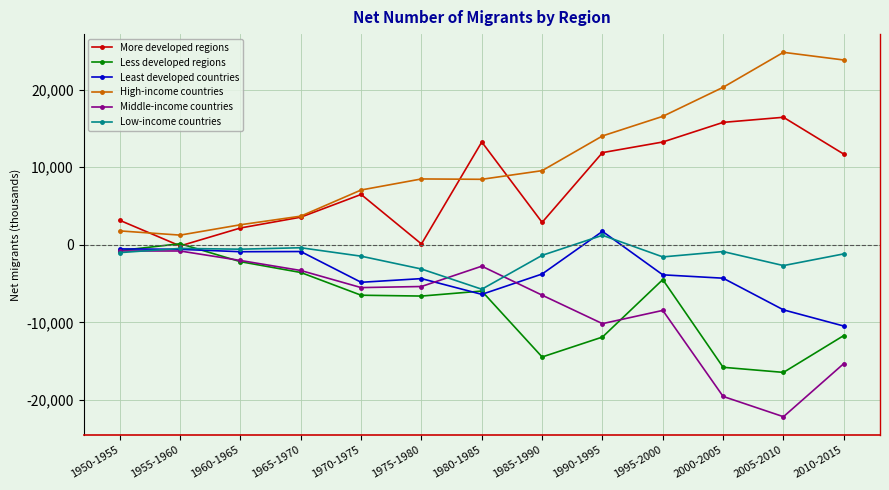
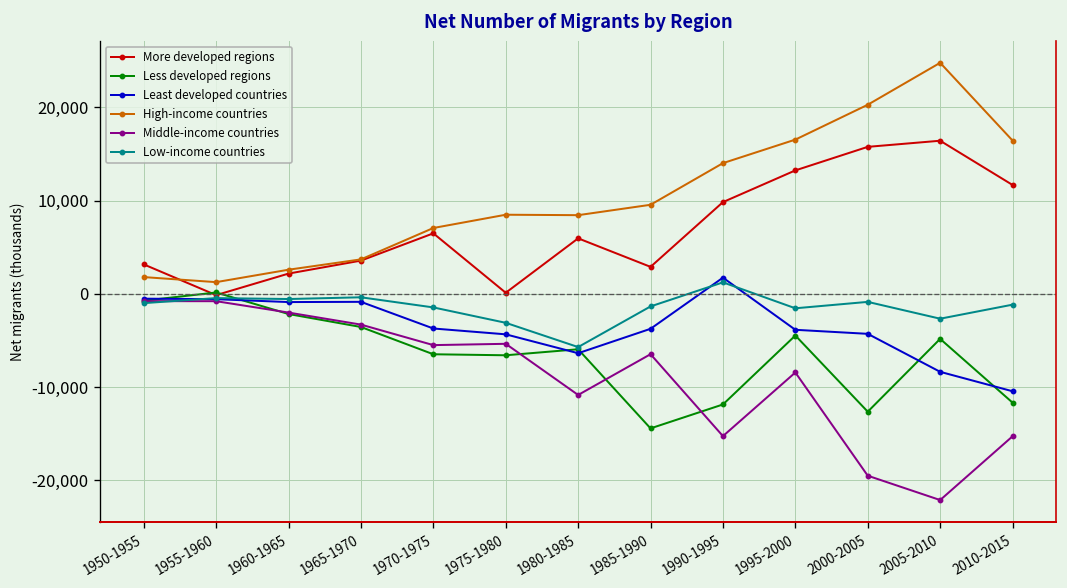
  {
    "More developed regions": {
      "1950-1955": "3,000",
      "1960-1965": "2,000",
      "1970-1975": "6,000",
      "1975-1980": "0",
-     "1980-1985": "13,000",
+     "1980-1985": "6,000",
      "1985-1990": "3,000",
-     "1990-1995": "12,000",
+     "1990-1995": "10,000",
      "1995-2000": "13,000",
      "2000-2005": "16,000",
      "2005-2010": "16,000",
      "2010-2015": "12,000"
    },
    "Less developed regions": {
      "1970-1975": "-6,000",
      "1975-1980": "-7,000",
      "1985-1990": "-14,000",
      "1990-1995": "-12,000",
      "1995-2000": "-4,000",
-     "2000-2005": "-16,000",
-     "2005-2010": "-16,000",
+     "2000-2005": "-13,000",
+     "2005-2010": "-5,000",
      "2010-2015": "-12,000"
    },
    "Least developed countries": {
      "1965-1970": "-1,000",
-     "1970-1975": "-5,000",
+     "1970-1975": "-4,000",
      "1975-1980": "-4,000",
      "1980-1985": "-6,000",
      "1985-1990": "-4,000",
      "1990-1995": "2,000",
      "1995-2000": "-4,000",
      "2000-2005": "-4,000",
      "2005-2010": "-8,000",
      "2010-2015": "-10,000"
    },
    "High-income countries": {
      "1950-1955": "2,000",
      "1955-1960": "1,000",
      "1960-1965": "3,000",
      "1970-1975": "7,000",
      "1975-1980": "8,000",
      "1980-1985": "8,000",
      "1985-1990": "10,000",
      "1990-1995": "14,000",
      "1995-2000": "17,000",
      "2000-2005": "20,000",
      "2005-2010": "25,000",
-     "2010-2015": "24,000"
+     "2010-2015": "16,000"
    },
    "Middle-income countries": {
      "1970-1975": "-6,000",
      "1975-1980": "-5,000",
-     "1980-1985": "-3,000",
+     "1980-1985": "-11,000",
      "1985-1990": "-6,000",
-     "1990-1995": "-10,000",
+     "1990-1995": "-15,000",
      "1995-2000": "-8,000",
      "2000-2005": "-20,000",
      "2005-2010": "-22,000",
      "2010-2015": "-15,000"
    },
    "Low-income countries": {
      "1965-1970": "0",
      "1970-1975": "-1,000",
      "1975-1980": "-3,000",
      "1985-1990": "-1,000",
      "1990-1995": "1,000",
      "1995-2000": "-2,000",
      "2000-2005": "-1,000",
      "2005-2010": "-3,000",
      "2010-2015": "-1,000"
    }
  }
